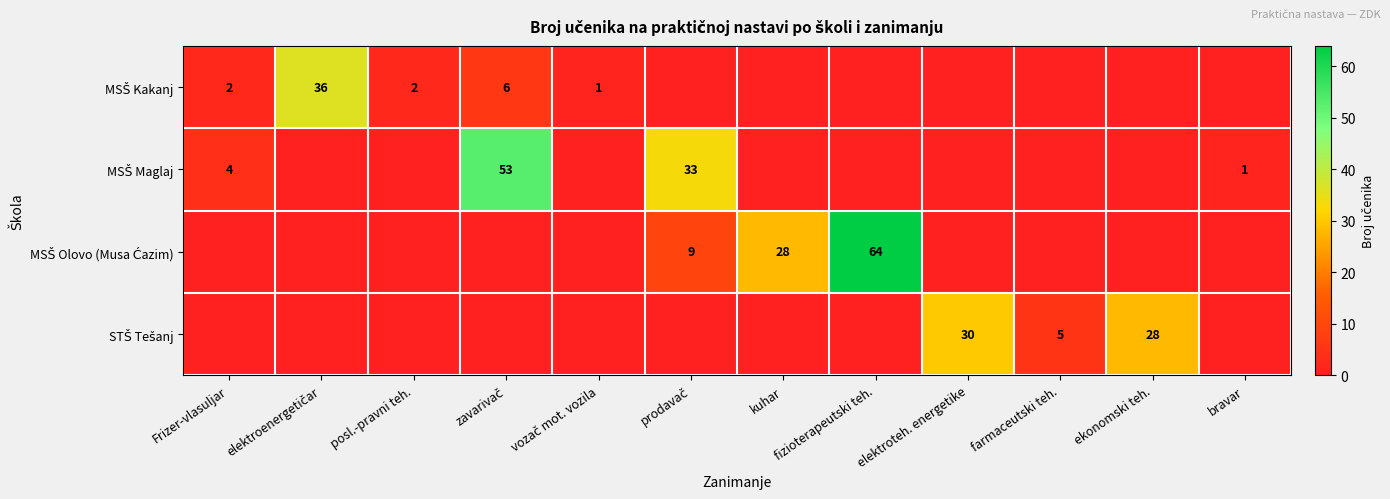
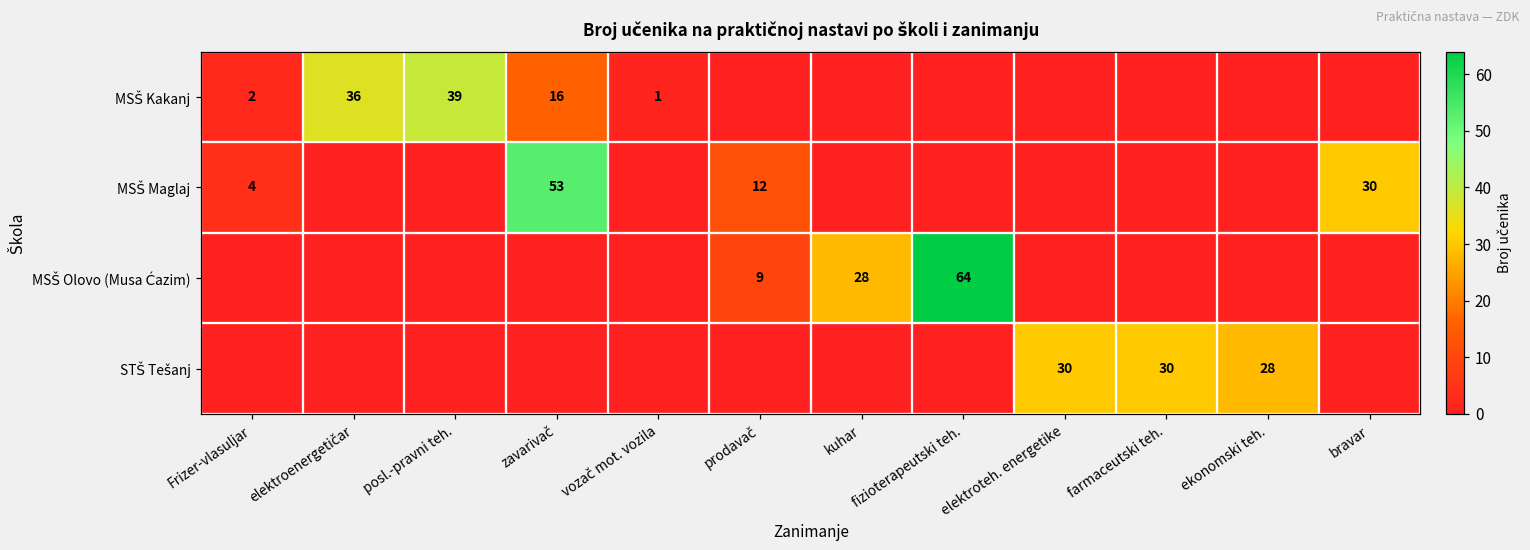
  {
    "MSŠ Kakanj": {
      "Frizer-vlasuljar": 2,
      "elektroenergetičar": 36,
-     "posl.-pravni teh.": 2,
-     "zavarivač": 6,
+     "posl.-pravni teh.": 39,
+     "zavarivač": 16,
      "vozač mot. vozila": 1
    },
    "MSŠ Maglaj": {
      "Frizer-vlasuljar": 4,
      "zavarivač": 53,
-     "prodavač": 33,
-     "bravar": 1
+     "prodavač": 12,
+     "bravar": 30
    },
    "MSŠ Olovo (Musa Ćazim)": {
      "prodavač": 9,
      "kuhar": 28,
      "fizioterapeutski teh.": 64
    },
    "STŠ Tešanj": {
      "elektroteh. energetike": 30,
-     "farmaceutski teh.": 5,
+     "farmaceutski teh.": 30,
      "ekonomski teh.": 28
    }
  }
